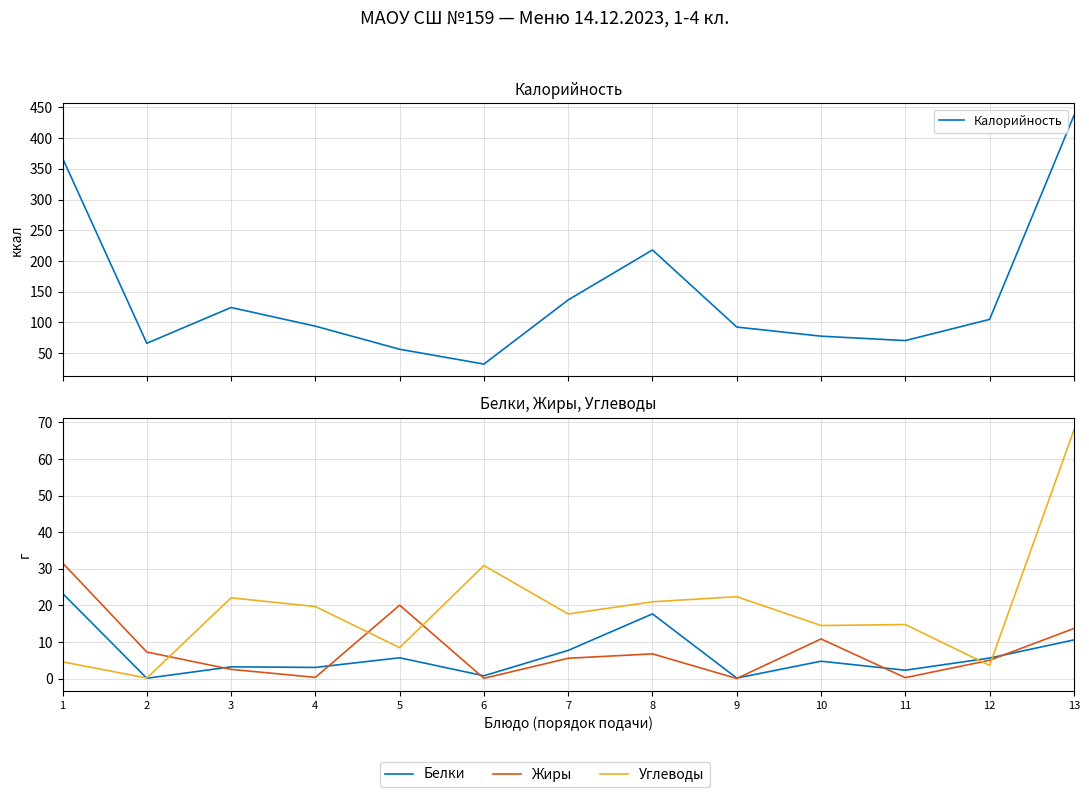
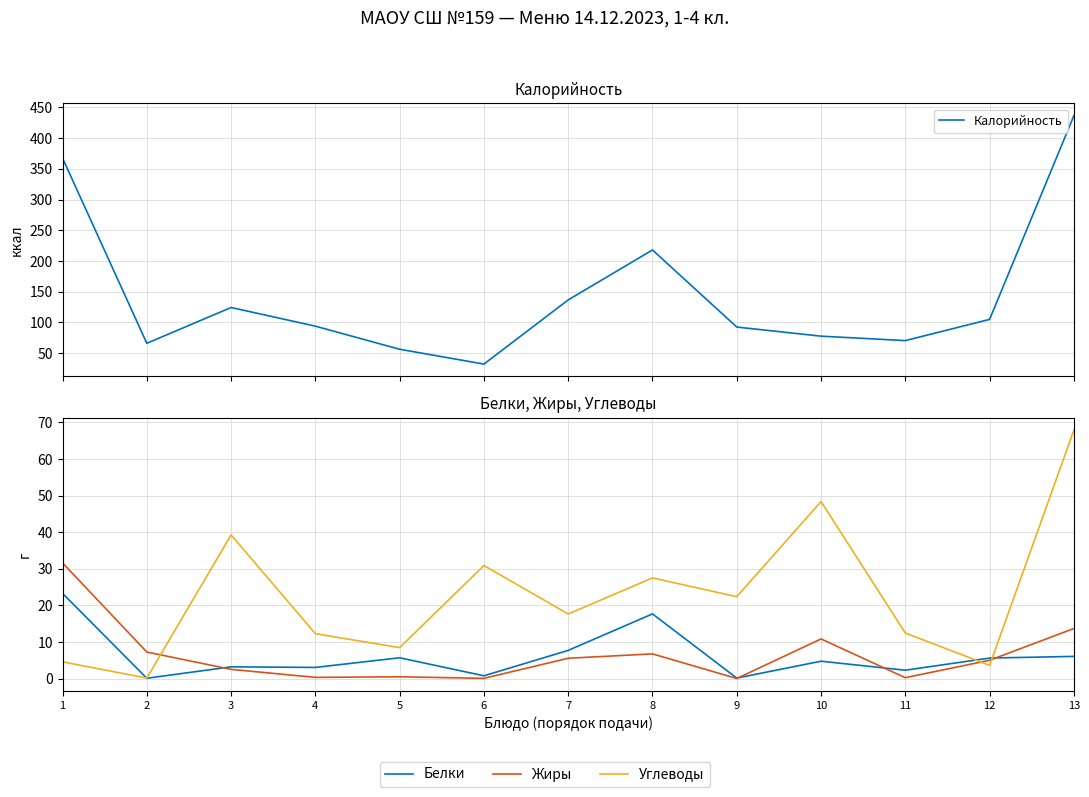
  {
    "Белки, Жиры, Углеводы": {
      "Белки": {
        "1": 23,
        "4": 3,
        "5": 6,
        "6": 1,
        "7": 8,
        "8": 18,
        "10": 5,
        "11": 2,
-       "13": 11
+       "13": 6
      },
      "Жиры": {
        "1": 32,
        "2": 7,
        "4": 0,
-       "5": 20,
+       "5": 0,
        "6": 0,
        "7": 6,
        "8": 7,
        "10": 11,
        "11": 0,
        "13": 14
      },
      "Углеводы": {
        "1": 5,
-       "3": 22,
-       "4": 20,
+       "3": 39,
+       "4": 12,
        "5": 8,
        "6": 31,
        "7": 18,
-       "8": 21,
+       "8": 28,
        "9": 22,
-       "10": 14,
-       "11": 15,
+       "10": 48,
+       "11": 12,
        "12": 4,
        "13": 68
      }
    }
  }
